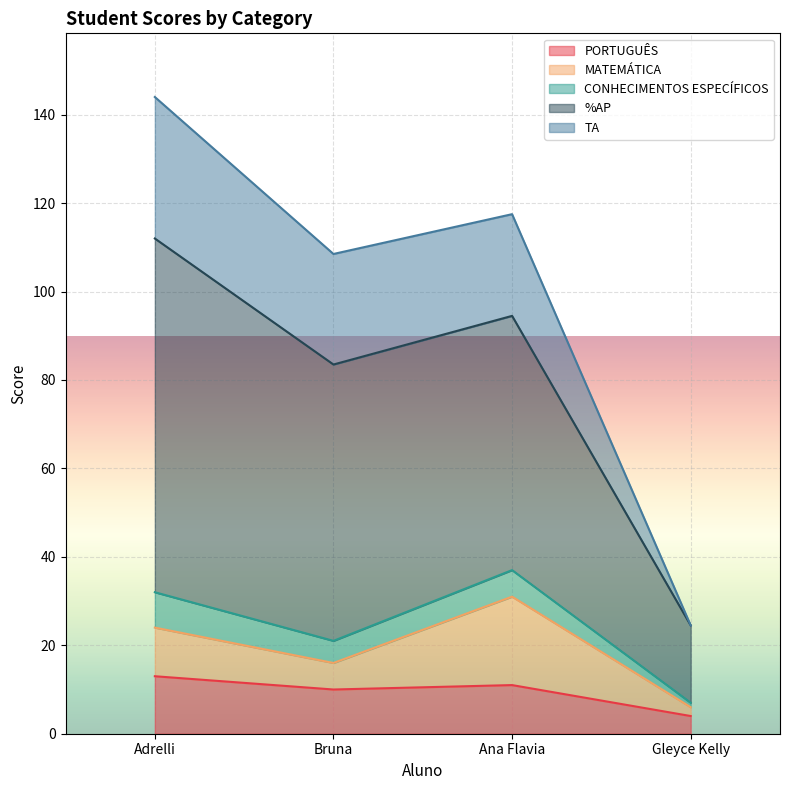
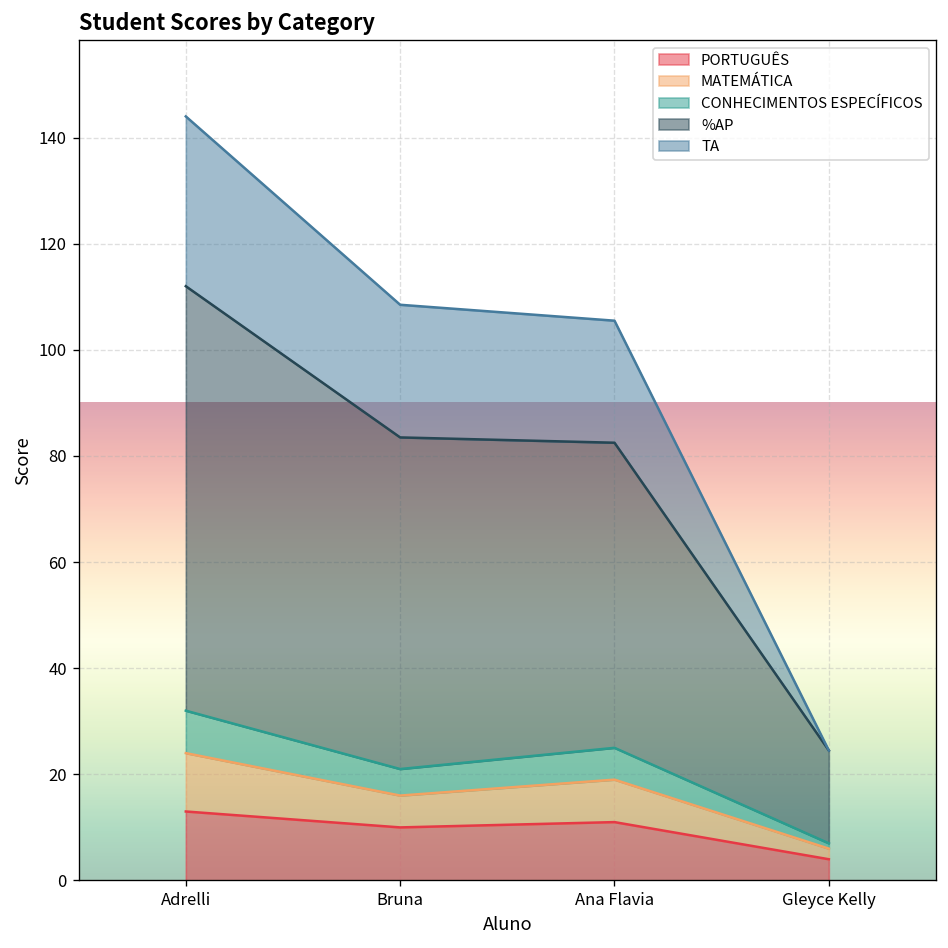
  {
    "PORTUGUÊS": {
      "Adrelli": 13,
      "Bruna": 10,
      "Ana Flavia": 11,
      "Gleyce Kelly": 4
    },
    "MATEMÁTICA": {
      "Adrelli": 11,
      "Bruna": 6,
-     "Ana Flavia": 20,
+     "Ana Flavia": 8,
      "Gleyce Kelly": 2
    },
    "%AP": {
      "Adrelli": 80,
      "Bruna": 63,
      "Ana Flavia": 58
    }
  }
